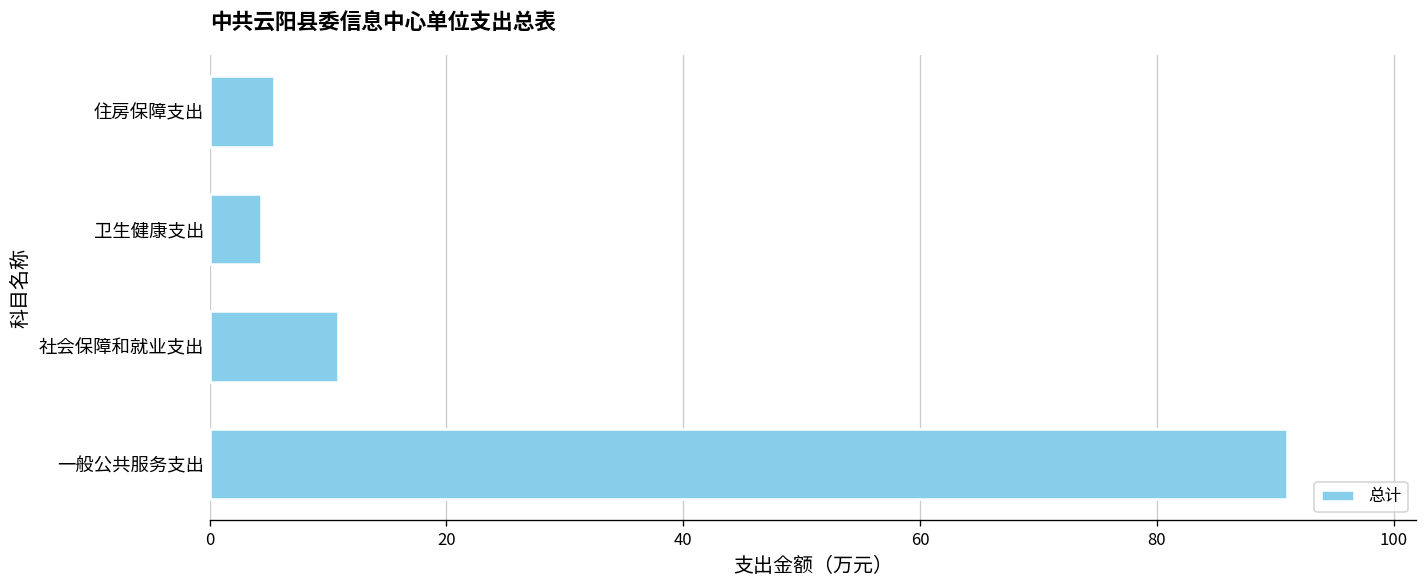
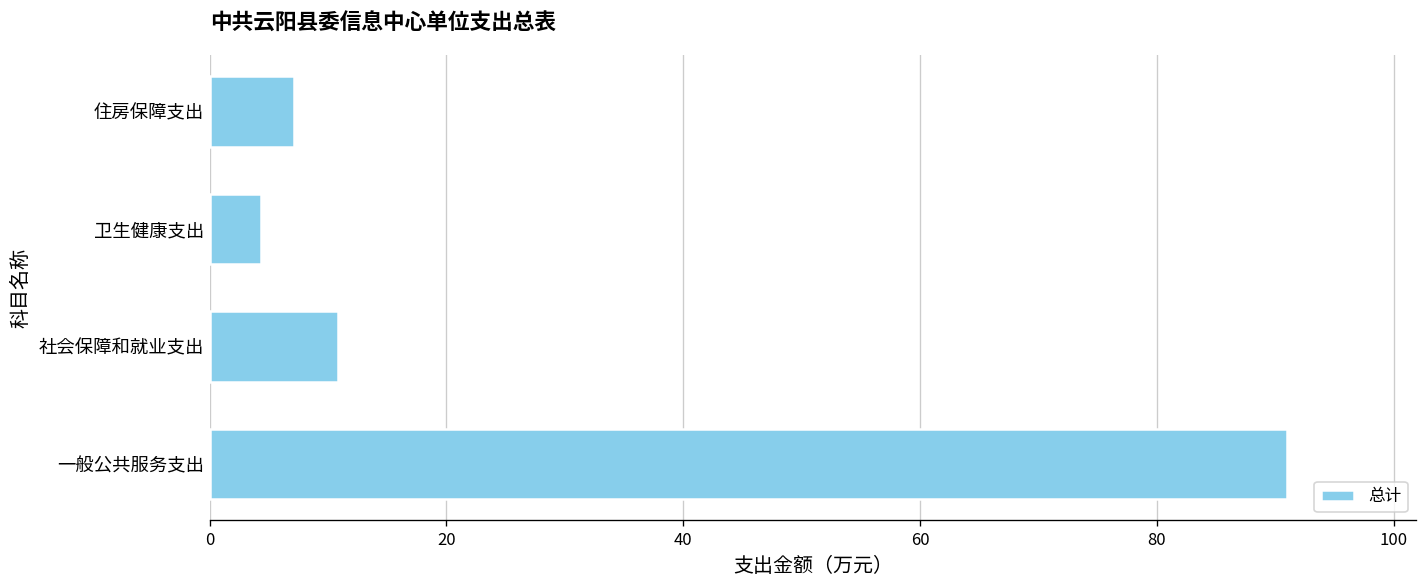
  {
-   "住房保障支出": 5,
+   "住房保障支出": 7,
    "卫生健康支出": 4,
    "社会保障和就业支出": 11,
    "一般公共服务支出": 91
  }
